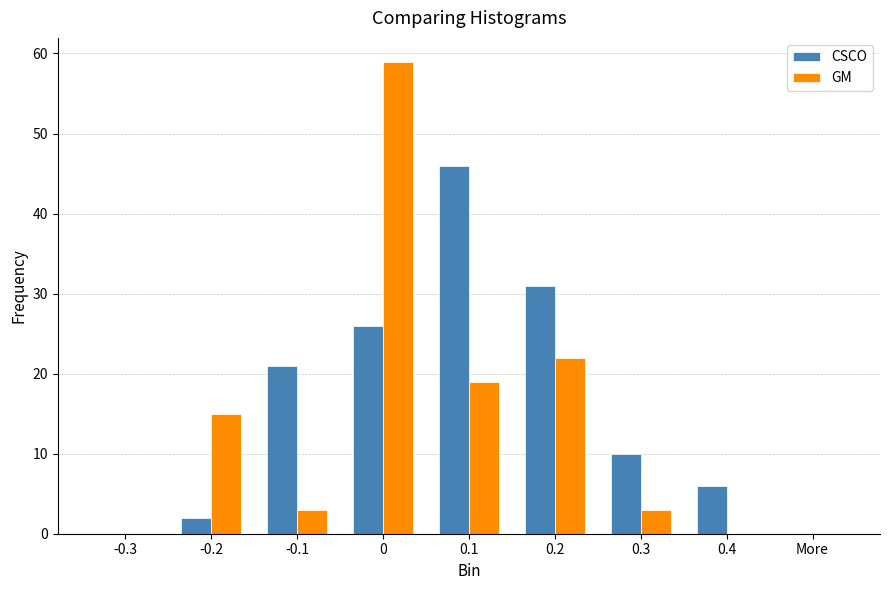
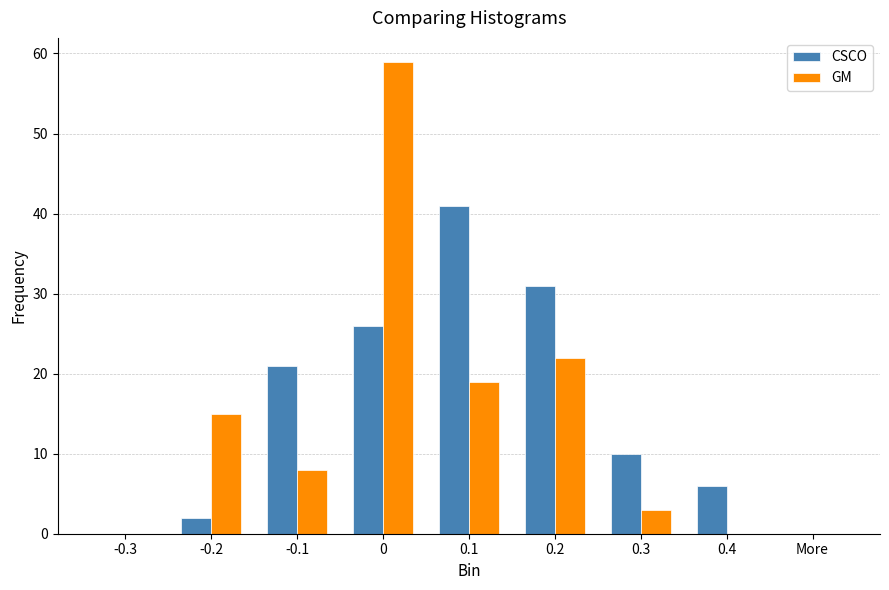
  {
    "CSCO": {
      "-0.3": 0,
      "-0.2": 2,
      "-0.1": 21,
      "0": 26,
-     "0.1": 46,
+     "0.1": 41,
      "0.2": 31,
      "0.3": 10,
      "0.4": 6,
      "More": 0
    },
    "GM": {
      "-0.3": 0,
      "-0.2": 15,
-     "-0.1": 3,
+     "-0.1": 8,
      "0": 59,
      "0.1": 19,
      "0.2": 22,
      "0.3": 3,
      "0.4": 0,
      "More": 0
    }
  }
